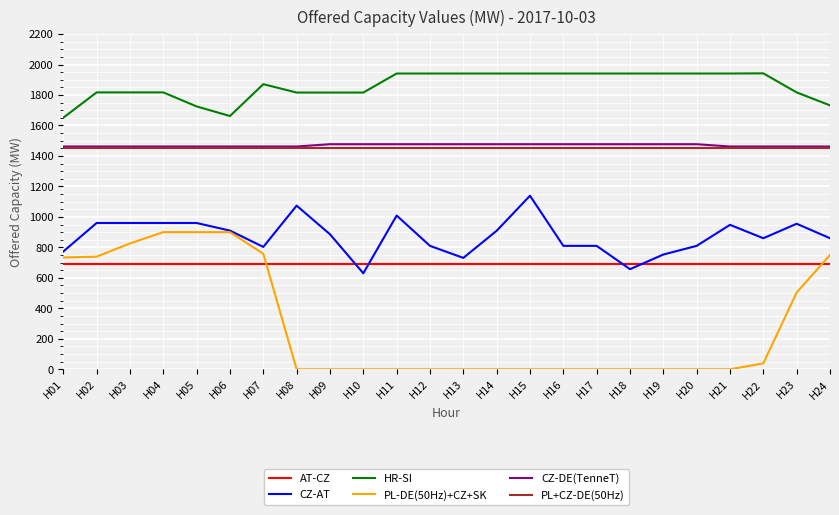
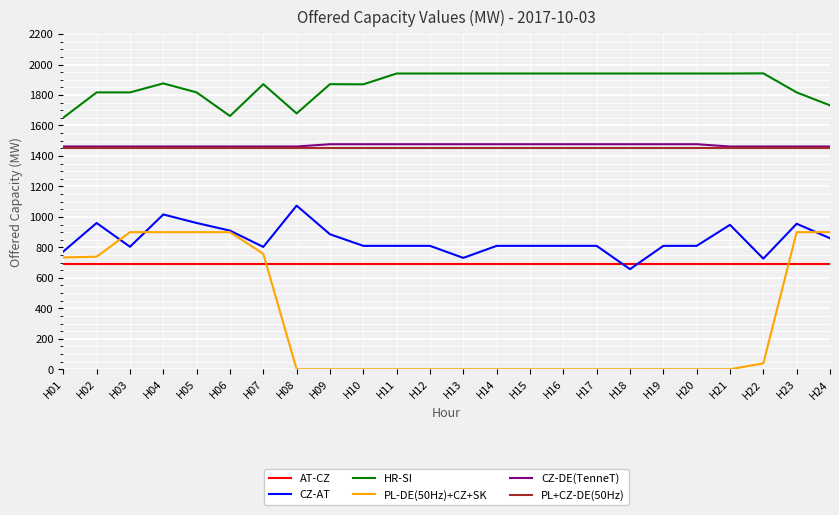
  {
    "AT-CZ": {
      "H01": 690,
      "H02": 690,
      "H03": 690,
      "H04": 690,
      "H05": 690,
      "H06": 690,
      "H07": 690,
      "H08": 690,
      "H09": 690,
      "H10": 690,
      "H11": 690,
      "H12": 690,
      "H13": 690,
      "H14": 690,
      "H15": 690,
      "H16": 690,
      "H17": 690,
      "H18": 690,
      "H19": 690,
      "H20": 690,
      "H21": 690,
      "H22": 690,
      "H23": 690,
      "H24": 690
    },
    "CZ-AT": {
      "H01": 770,
      "H02": 960,
-     "H03": 960,
-     "H04": 960,
+     "H03": 800,
+     "H04": 1020,
      "H05": 960,
      "H07": 800,
      "H08": 1070,
      "H09": 890,
-     "H10": 630,
-     "H11": 1010,
+     "H10": 810,
+     "H11": 810,
      "H12": 810,
      "H13": 730,
-     "H14": 910,
-     "H15": 1140,
+     "H14": 810,
+     "H15": 810,
      "H16": 810,
      "H17": 810,
      "H18": 660,
-     "H19": 750,
+     "H19": 810,
      "H20": 810,
      "H21": 950,
-     "H22": 860,
+     "H22": 730,
      "H23": 960,
      "H24": 860
    },
    "HR-SI": {
      "H01": 1650,
      "H02": 1820,
      "H03": 1820,
-     "H04": 1820,
-     "H05": 1730,
+     "H04": 1880,
+     "H05": 1820,
      "H06": 1660,
      "H07": 1870,
-     "H08": 1820,
-     "H09": 1820,
-     "H10": 1820,
+     "H08": 1680,
+     "H09": 1870,
+     "H10": 1870,
      "H11": 1940,
      "H12": 1940,
      "H13": 1940,
      "H14": 1940,
      "H15": 1940,
      "H16": 1940,
      "H17": 1940,
      "H18": 1940,
      "H19": 1940,
      "H20": 1940,
      "H21": 1940,
      "H22": 1940,
      "H23": 1820,
      "H24": 1730
    },
    "PL-DE(50Hz)+CZ+SK": {
      "H01": 730,
      "H02": 740,
-     "H03": 830,
+     "H03": 900,
      "H04": 900,
      "H05": 900,
      "H07": 760,
      "H08": 0,
      "H09": 0,
      "H10": 0,
      "H11": 0,
      "H12": 0,
      "H13": 0,
      "H14": 0,
      "H15": 0,
      "H16": 0,
      "H17": 0,
      "H18": 0,
      "H19": 0,
      "H20": 0,
      "H21": 0,
      "H22": 40,
-     "H23": 500,
-     "H24": 750
+     "H23": 900,
+     "H24": 900
    },
    "CZ-DE(TenneT)": {
      "H09": 1480,
      "H10": 1480,
      "H11": 1480,
      "H12": 1480,
      "H13": 1480,
      "H14": 1480,
      "H15": 1480,
      "H16": 1480,
      "H17": 1480,
      "H18": 1480,
      "H19": 1480,
      "H20": 1480
    },
    "PL+CZ-DE(50Hz)": {
      "H09": 1450,
      "H10": 1450,
      "H11": 1450,
      "H12": 1450,
      "H13": 1450,
      "H14": 1450,
      "H15": 1450,
      "H16": 1450,
      "H17": 1450,
      "H18": 1450,
      "H19": 1450,
      "H20": 1450
    }
  }
